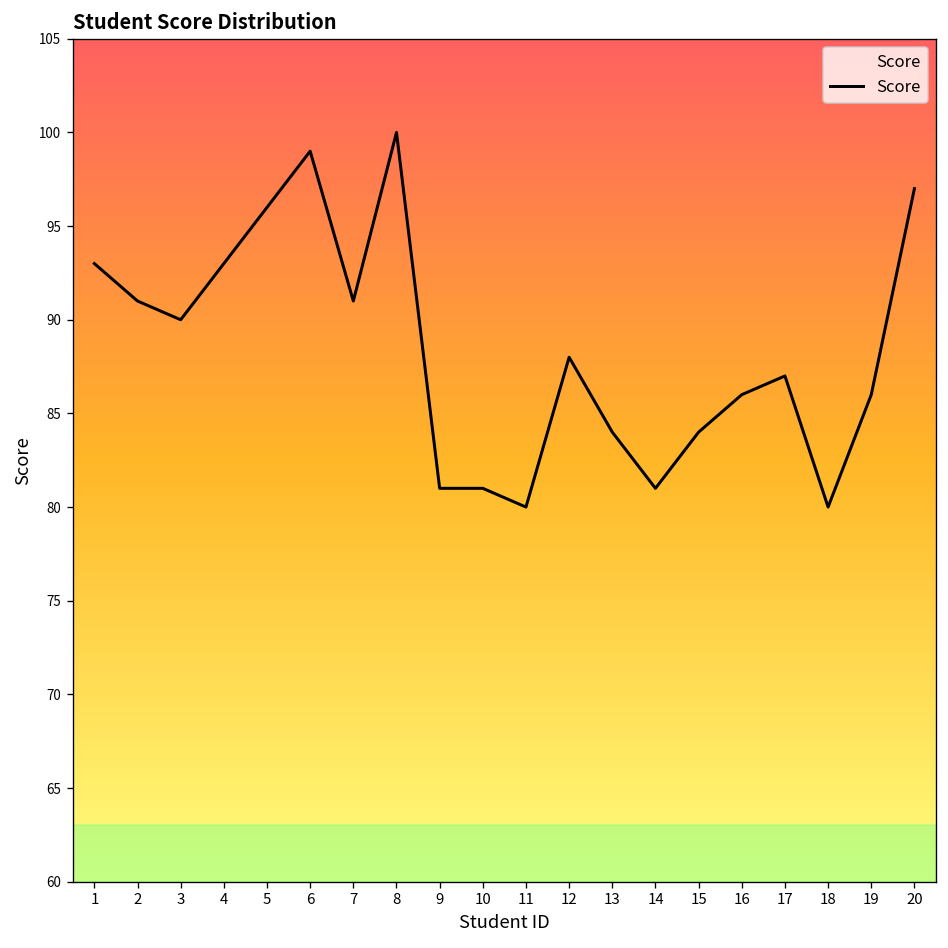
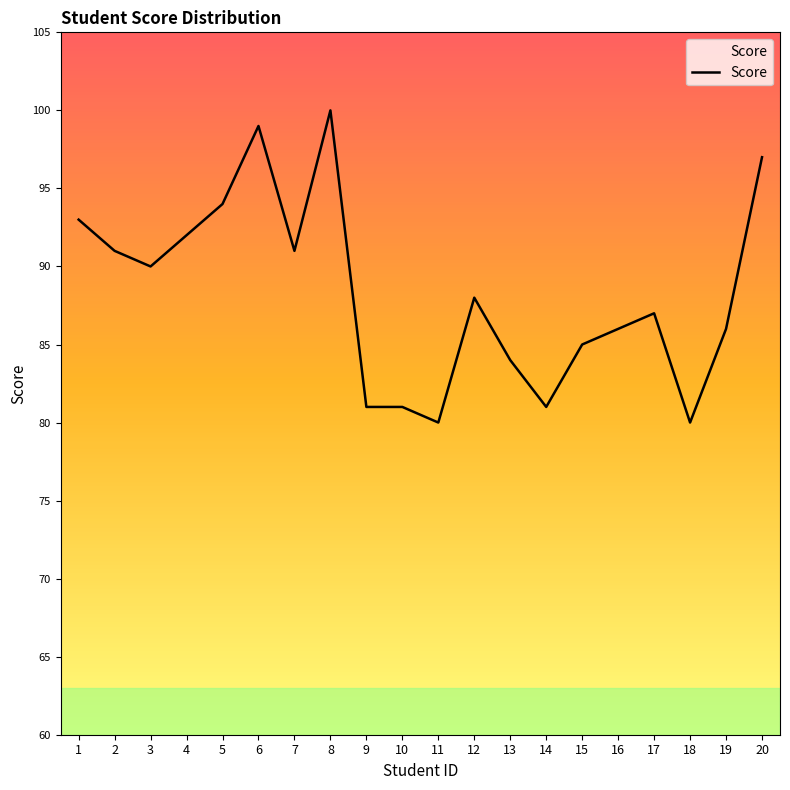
  {
    "1": 93,
    "2": 91,
    "3": 90,
-   "4": 93,
-   "5": 96,
+   "4": 92,
+   "5": 94,
    "6": 99,
    "7": 91,
    "8": 100,
    "9": 81,
    "10": 81,
    "11": 80,
    "12": 88,
    "13": 84,
    "14": 81,
-   "15": 84,
+   "15": 85,
    "16": 86,
    "17": 87,
    "18": 80,
    "19": 86,
    "20": 97
  }
